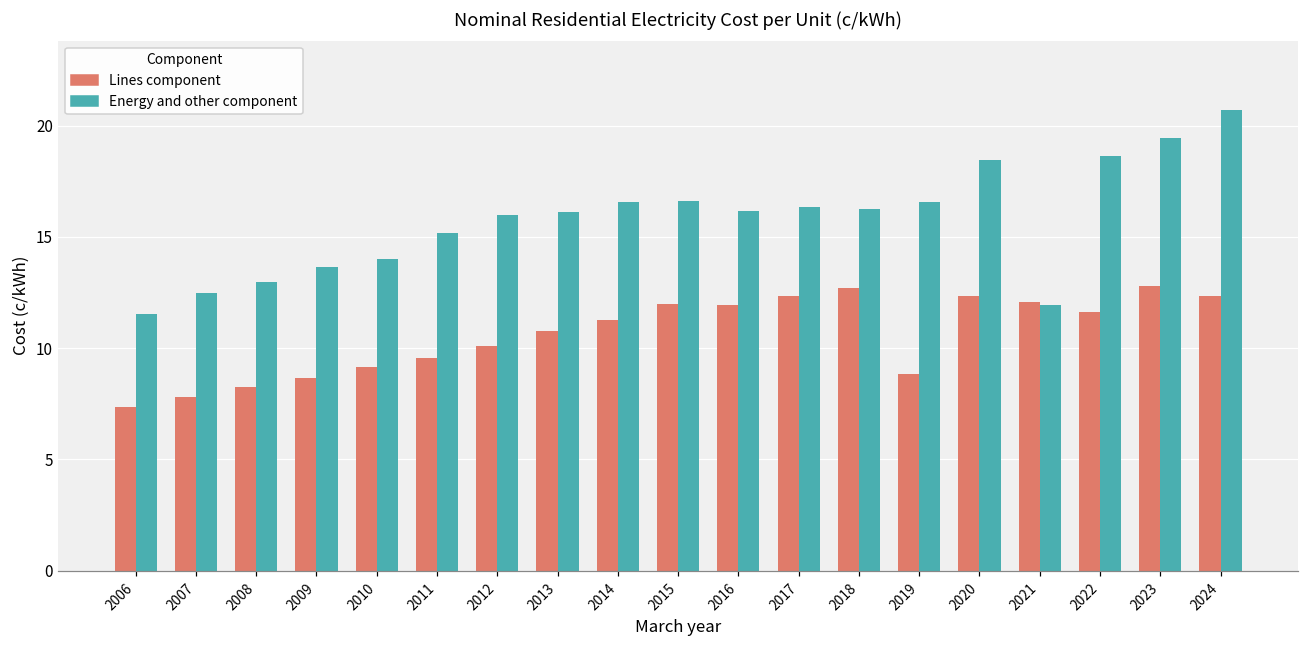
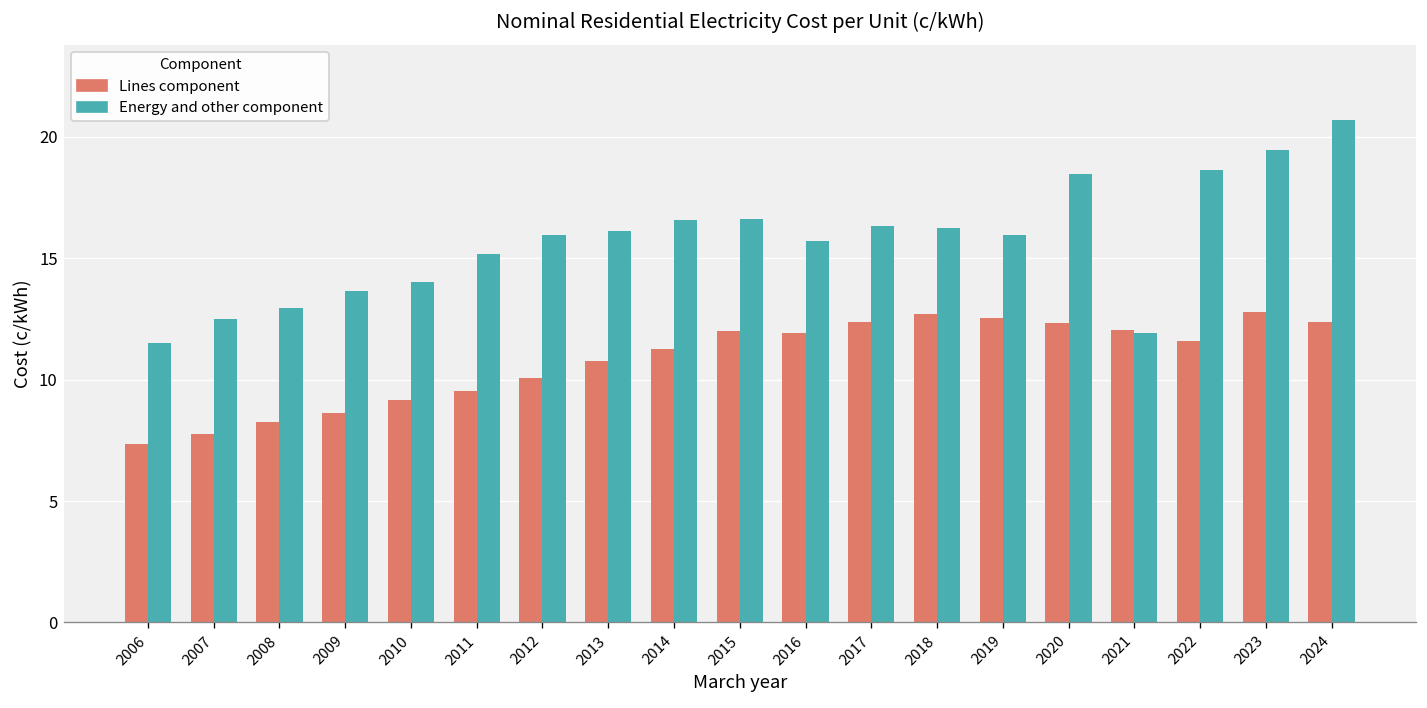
  {
    "Lines component": {
      "2006": 7.3,
      "2007": 7.8,
      "2008": 8.3,
      "2009": 8.6,
      "2010": 9.2,
      "2011": 9.6,
      "2012": 10.1,
      "2013": 10.8,
      "2014": 11.3,
      "2015": 12.0,
      "2016": 11.9,
      "2017": 12.4,
      "2018": 12.7,
-     "2019": 8.8,
+     "2019": 12.5,
      "2020": 12.3,
      "2021": 12.1,
      "2022": 11.6,
      "2023": 12.8,
      "2024": 12.4
    },
    "Energy and other component": {
      "2006": 11.5,
      "2007": 12.5,
      "2008": 13.0,
      "2009": 13.7,
      "2010": 14.0,
      "2011": 15.2,
      "2012": 16.0,
      "2013": 16.1,
      "2014": 16.6,
      "2015": 16.6,
-     "2016": 16.2,
+     "2016": 15.7,
      "2017": 16.4,
      "2018": 16.3,
-     "2019": 16.5,
+     "2019": 16.0,
      "2020": 18.5,
      "2021": 11.9,
      "2022": 18.6,
      "2023": 19.4,
      "2024": 20.7
    }
  }
